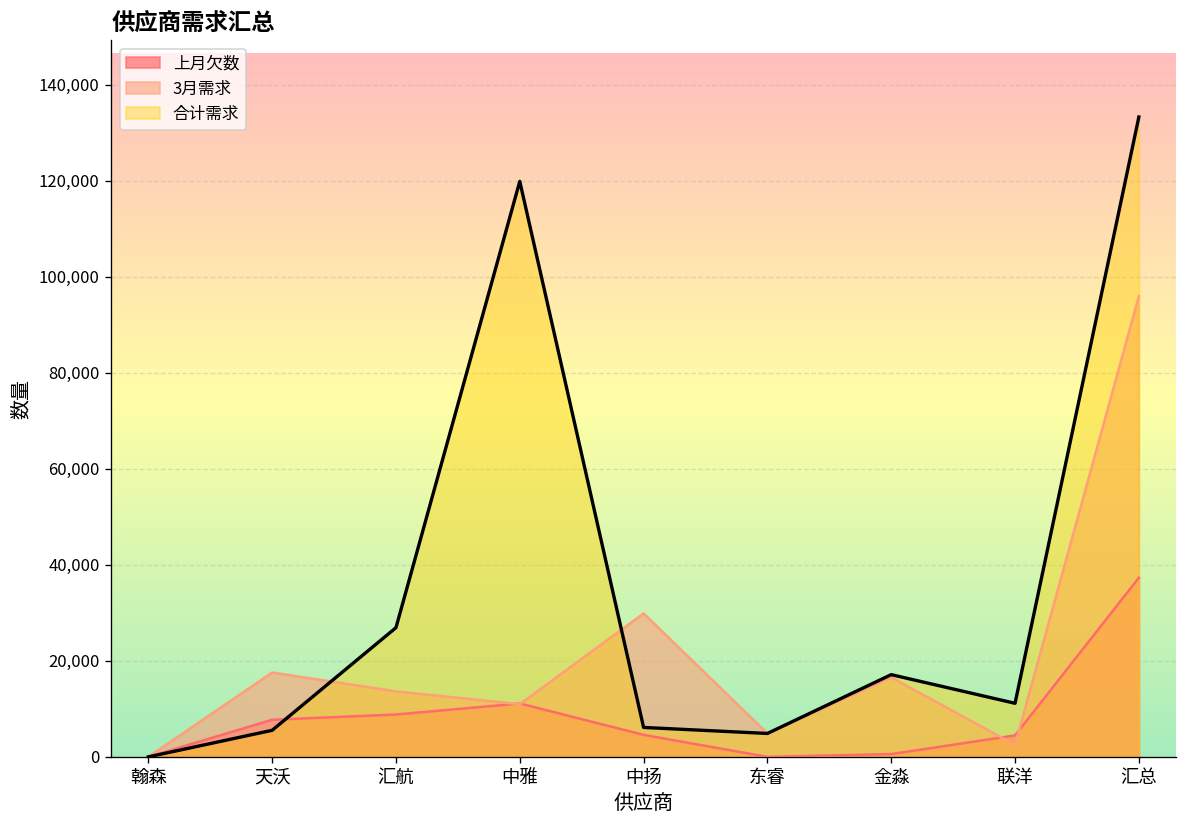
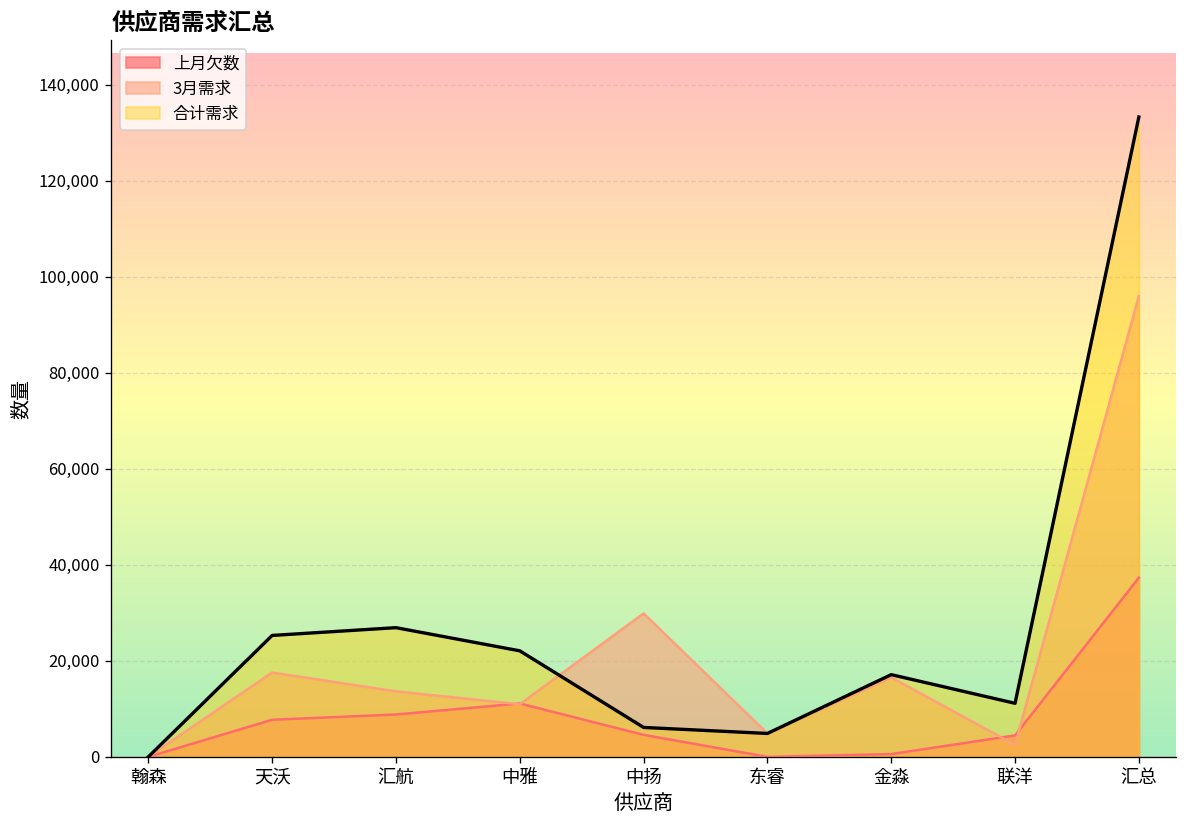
  {
    "合计需求": {
-     "天沃": "6,000",
+     "天沃": "25,000",
      "汇航": "27,000",
-     "中雅": "120,000",
+     "中雅": "22,000",
      "中扬": "6,000",
      "联洋": "11,000",
      "汇总": "133,000"
    }
  }
